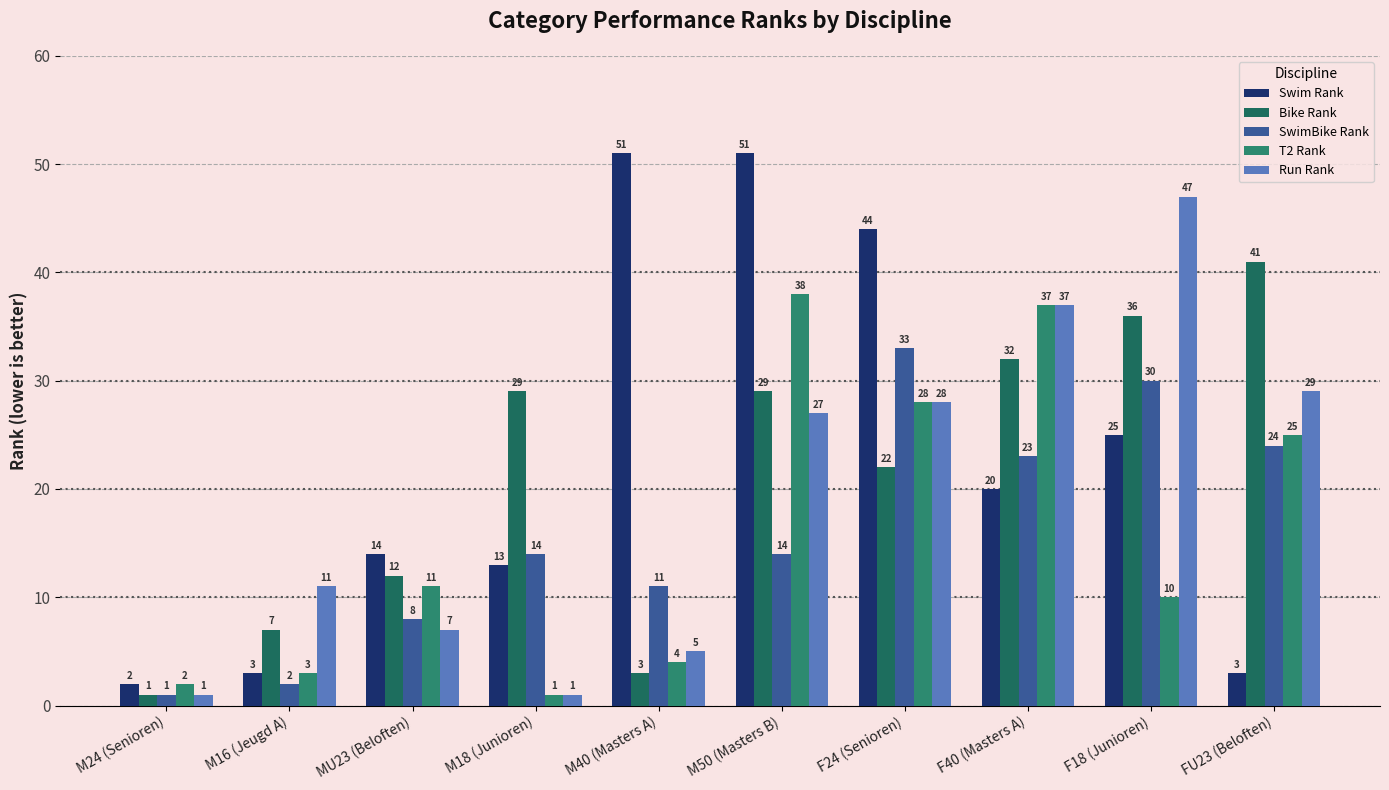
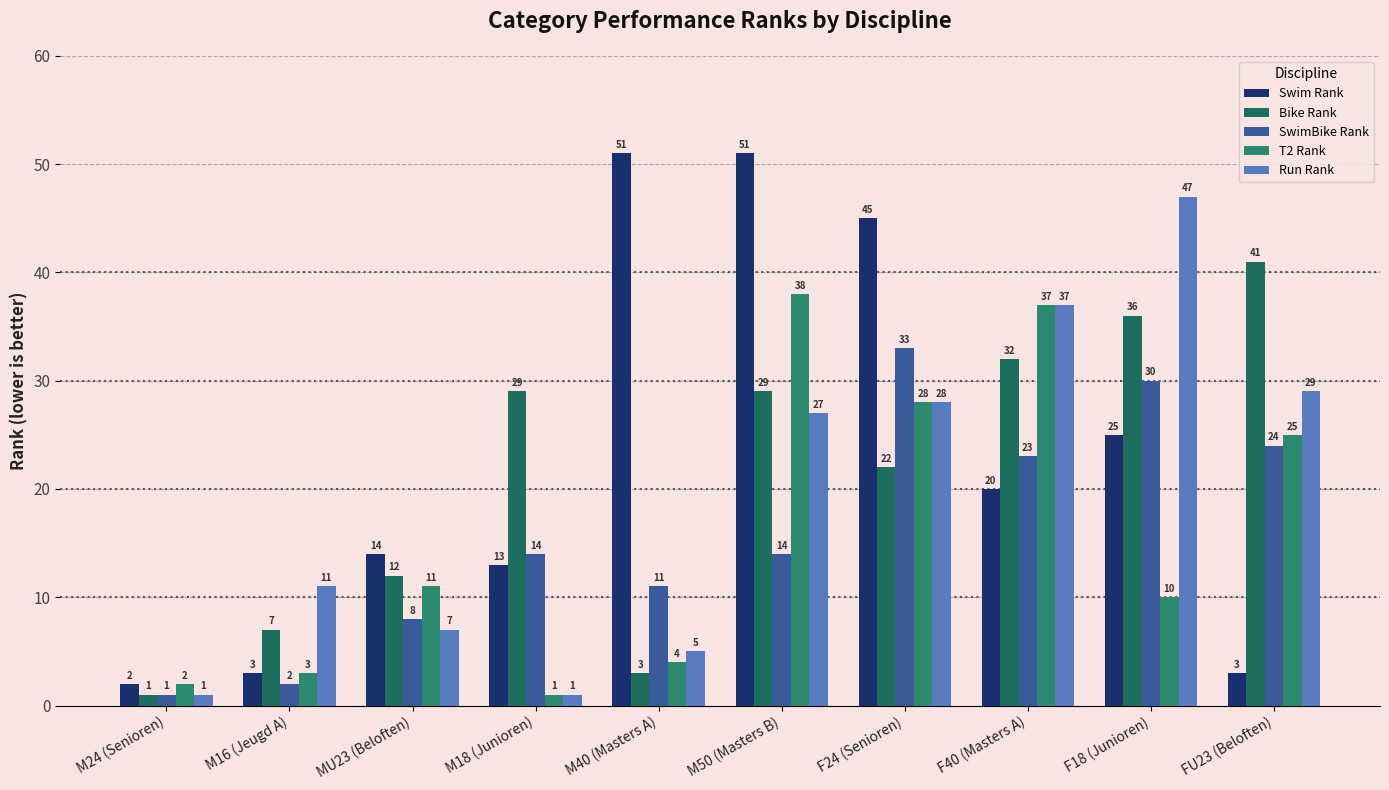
  {
    "Swim Rank": {
      "M24 (Senioren)": 2,
      "M16 (Jeugd A)": 3,
      "MU23 (Beloften)": 14,
      "M18 (Junioren)": 13,
      "M40 (Masters A)": 51,
      "M50 (Masters B)": 51,
-     "F24 (Senioren)": 44,
+     "F24 (Senioren)": 45,
      "F40 (Masters A)": 20,
      "F18 (Junioren)": 25,
      "FU23 (Beloften)": 3
    }
  }
